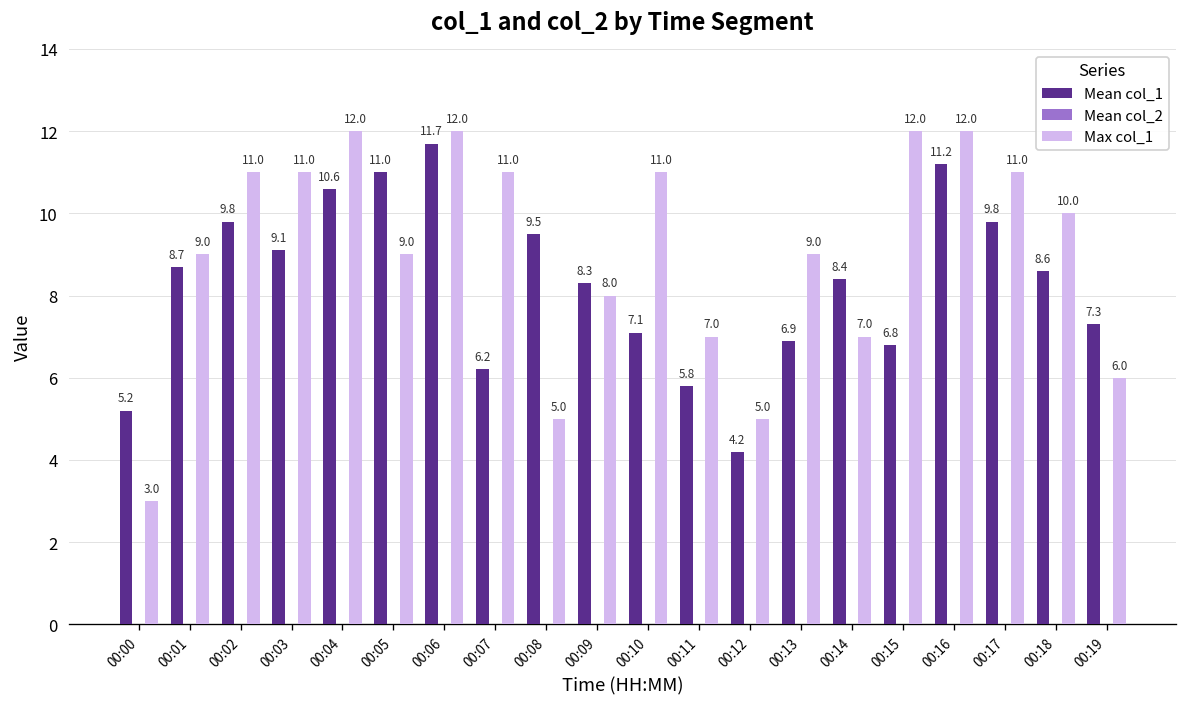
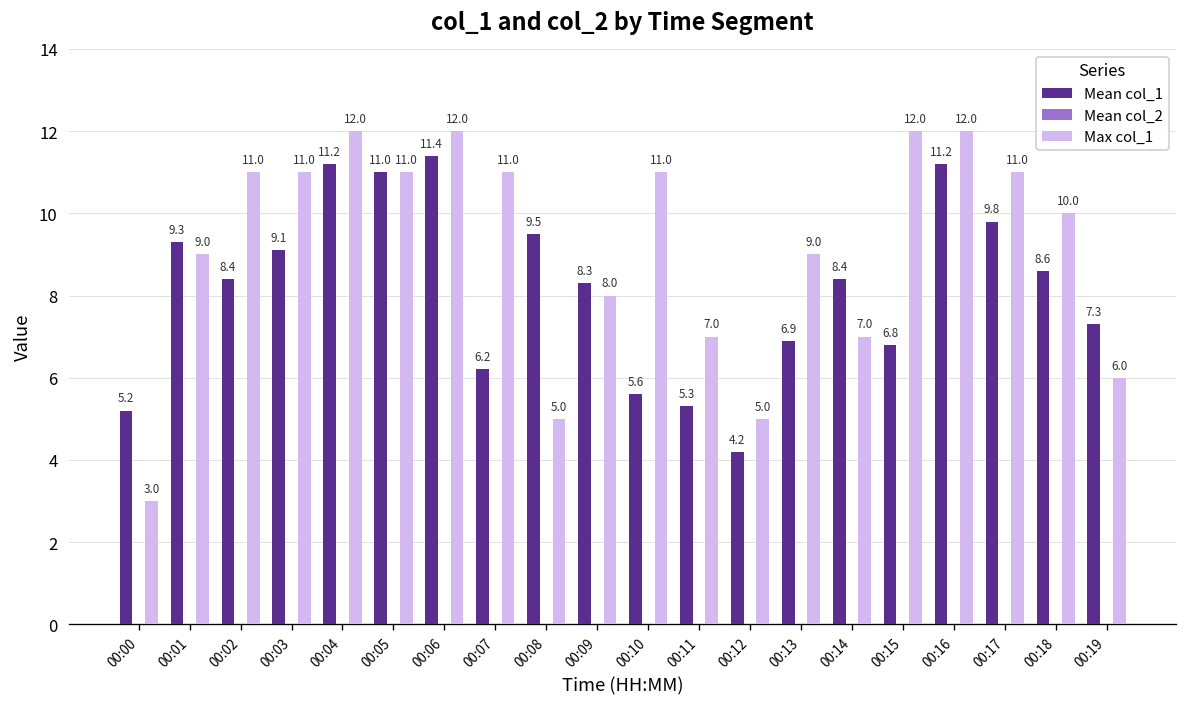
  {
    "Mean col_1": {
      "00:00": 5.2,
-     "00:01": 8.7,
-     "00:02": 9.8,
+     "00:01": 9.3,
+     "00:02": 8.4,
      "00:03": 9.1,
-     "00:04": 10.6,
+     "00:04": 11.2,
      "00:05": 11.0,
-     "00:06": 11.7,
+     "00:06": 11.4,
      "00:07": 6.2,
      "00:08": 9.5,
      "00:09": 8.3,
-     "00:10": 7.1,
-     "00:11": 5.8,
+     "00:10": 5.6,
+     "00:11": 5.3,
      "00:12": 4.2,
      "00:13": 6.9,
      "00:14": 8.4,
      "00:15": 6.8,
      "00:16": 11.2,
      "00:17": 9.8,
      "00:18": 8.6,
      "00:19": 7.3
    },
    "Mean col_2": {
      "00:00": 0.0,
      "00:01": 0.0,
      "00:02": 0.0,
      "00:03": 0.0,
      "00:04": 0.0,
      "00:05": 0.0,
      "00:06": 0.0,
      "00:07": 0.0,
      "00:08": 0.0,
      "00:09": 0.0,
      "00:10": 0.0,
      "00:11": 0.0,
      "00:12": 0.0,
      "00:13": 0.0,
      "00:14": 0.0,
      "00:15": 0.0,
      "00:16": 0.0,
      "00:17": 0.0,
      "00:18": 0.0,
      "00:19": 0.0
    },
    "Max col_1": {
      "00:00": 3.0,
      "00:01": 9.0,
      "00:02": 11.0,
      "00:03": 11.0,
      "00:04": 12.0,
-     "00:05": 9.0,
+     "00:05": 11.0,
      "00:06": 12.0,
      "00:07": 11.0,
      "00:08": 5.0,
      "00:09": 8.0,
      "00:10": 11.0,
      "00:11": 7.0,
      "00:12": 5.0,
      "00:13": 9.0,
      "00:14": 7.0,
      "00:15": 12.0,
      "00:16": 12.0,
      "00:17": 11.0,
      "00:18": 10.0,
      "00:19": 6.0
    }
  }
